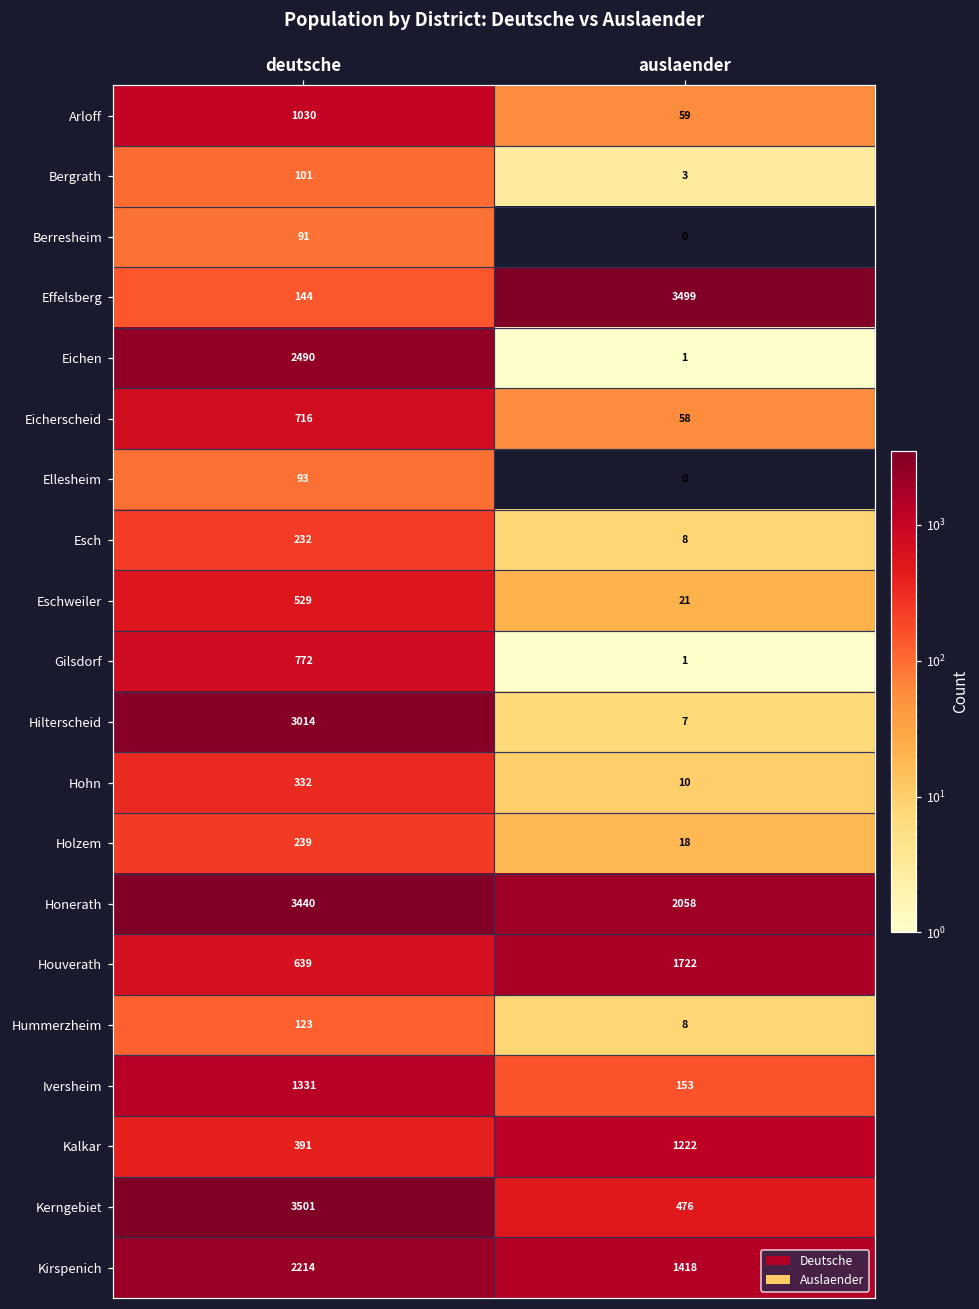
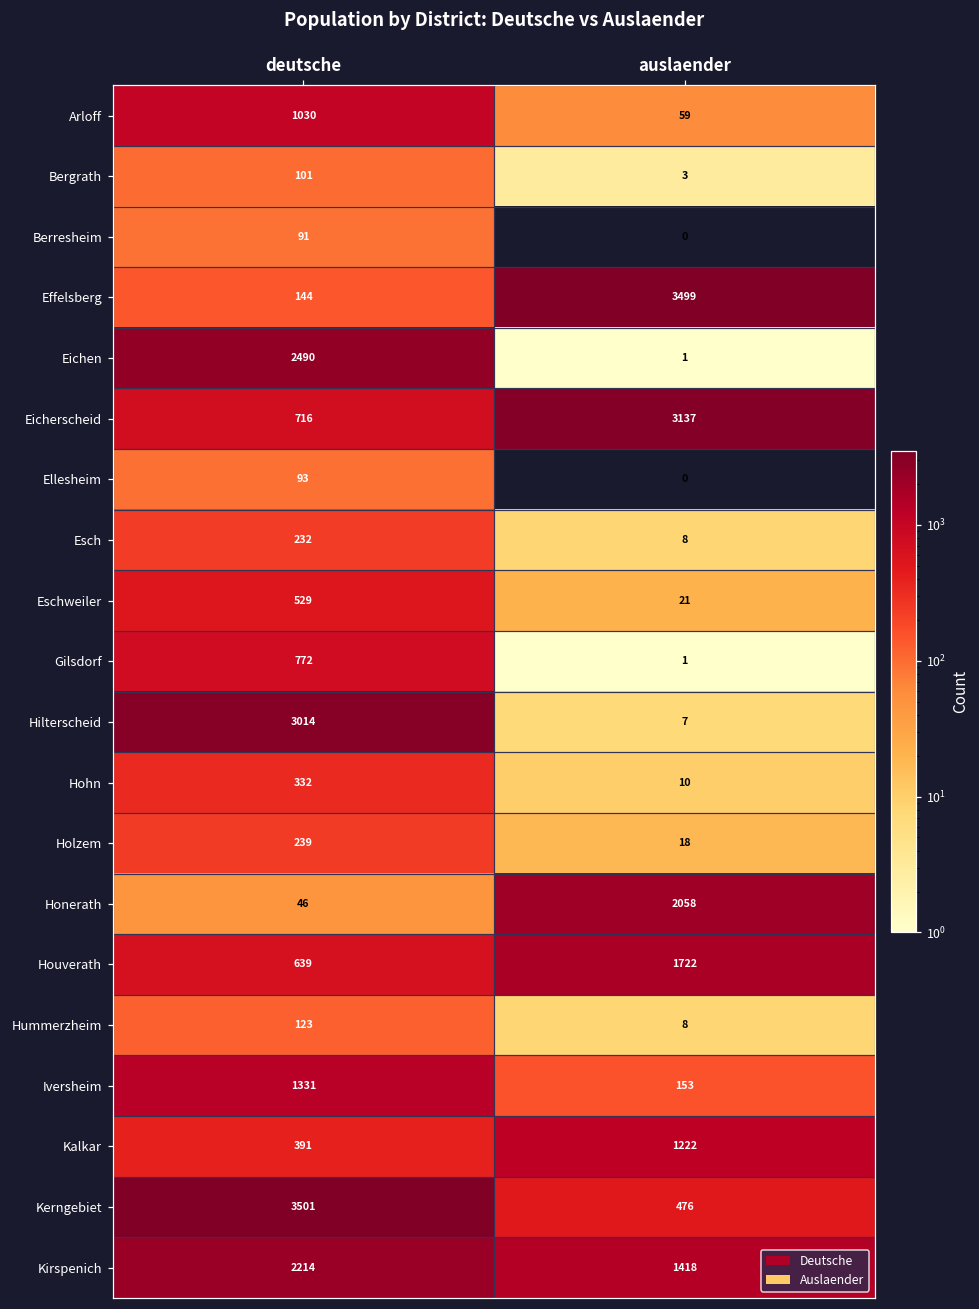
  {
    "Arloff": {
      "deutsche": 1030,
      "auslaender": 59
    },
    "Bergrath": {
      "deutsche": 101,
      "auslaender": 3
    },
    "Berresheim": {
      "deutsche": 91
    },
    "Effelsberg": {
      "deutsche": 144,
      "auslaender": 3499
    },
    "Eichen": {
      "deutsche": 2490,
      "auslaender": 1
    },
    "Eicherscheid": {
      "deutsche": 716,
-     "auslaender": 58
+     "auslaender": 3137
    },
    "Ellesheim": {
      "deutsche": 93
    },
    "Esch": {
      "deutsche": 232,
      "auslaender": 8
    },
    "Eschweiler": {
      "deutsche": 529,
      "auslaender": 21
    },
    "Gilsdorf": {
      "deutsche": 772,
      "auslaender": 1
    },
    "Hilterscheid": {
      "deutsche": 3014,
      "auslaender": 7
    },
    "Hohn": {
      "deutsche": 332,
      "auslaender": 10
    },
    "Holzem": {
      "deutsche": 239,
      "auslaender": 18
    },
    "Honerath": {
-     "deutsche": 3440,
+     "deutsche": 46,
      "auslaender": 2058
    },
    "Houverath": {
      "deutsche": 639,
      "auslaender": 1722
    },
    "Hummerzheim": {
      "deutsche": 123,
      "auslaender": 8
    },
    "Iversheim": {
      "deutsche": 1331,
      "auslaender": 153
    },
    "Kalkar": {
      "deutsche": 391,
      "auslaender": 1222
    },
    "Kerngebiet": {
      "deutsche": 3501,
      "auslaender": 476
    },
    "Kirspenich": {
      "deutsche": 2214,
      "auslaender": 1418
    }
  }
